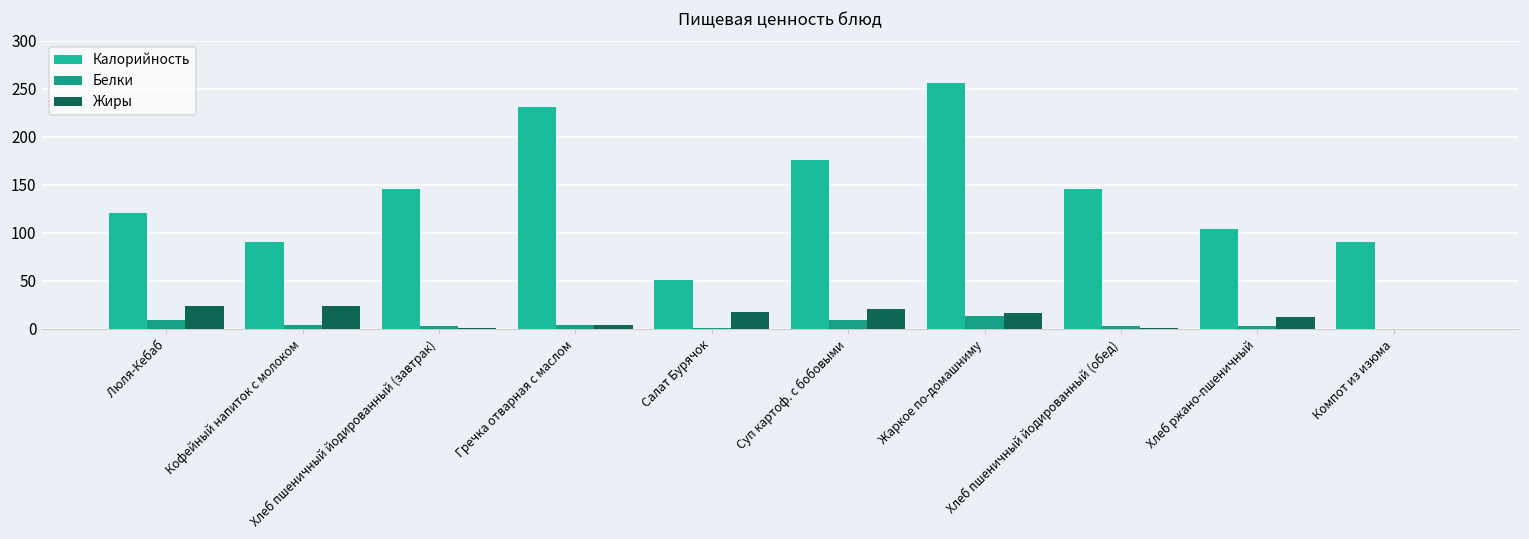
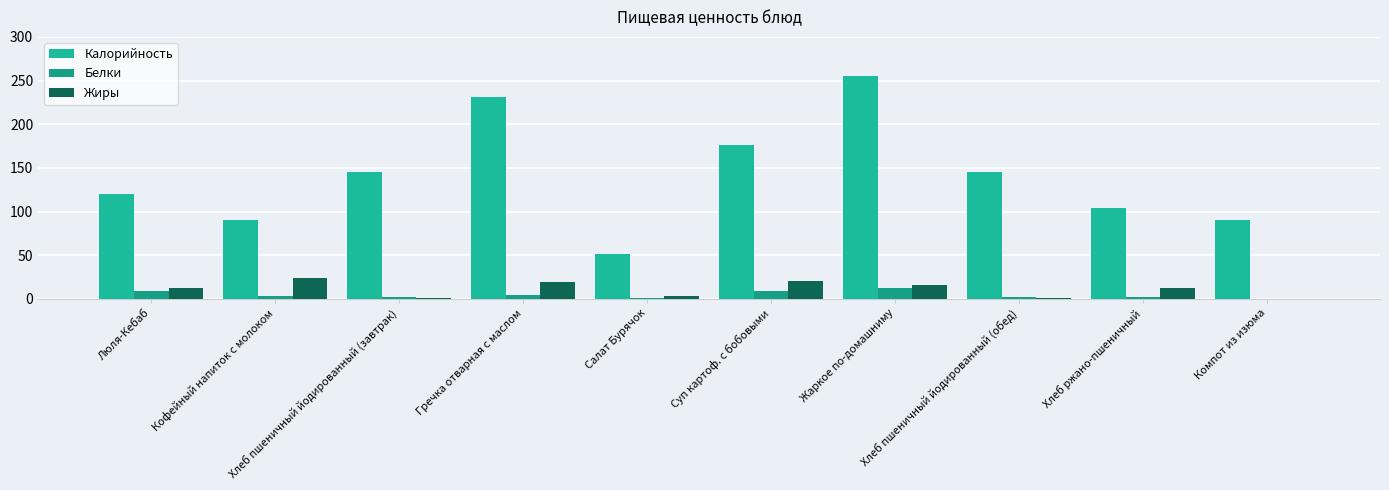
  {
    "Жиры": {
-     "Люля-Кебаб": 20,
+     "Люля-Кебаб": 10,
      "Кофейный напиток с молоком": 20,
-     "Гречка отварная с маслом": 0,
-     "Салат Бурячок": 20,
+     "Гречка отварная с маслом": 20,
+     "Салат Бурячок": 0,
      "Суп картоф. с бобовыми": 20,
      "Жаркое по-домашниму": 20,
      "Хлеб ржано-пшеничный": 10,
      "Компот из изюма": 0
    }
  }
